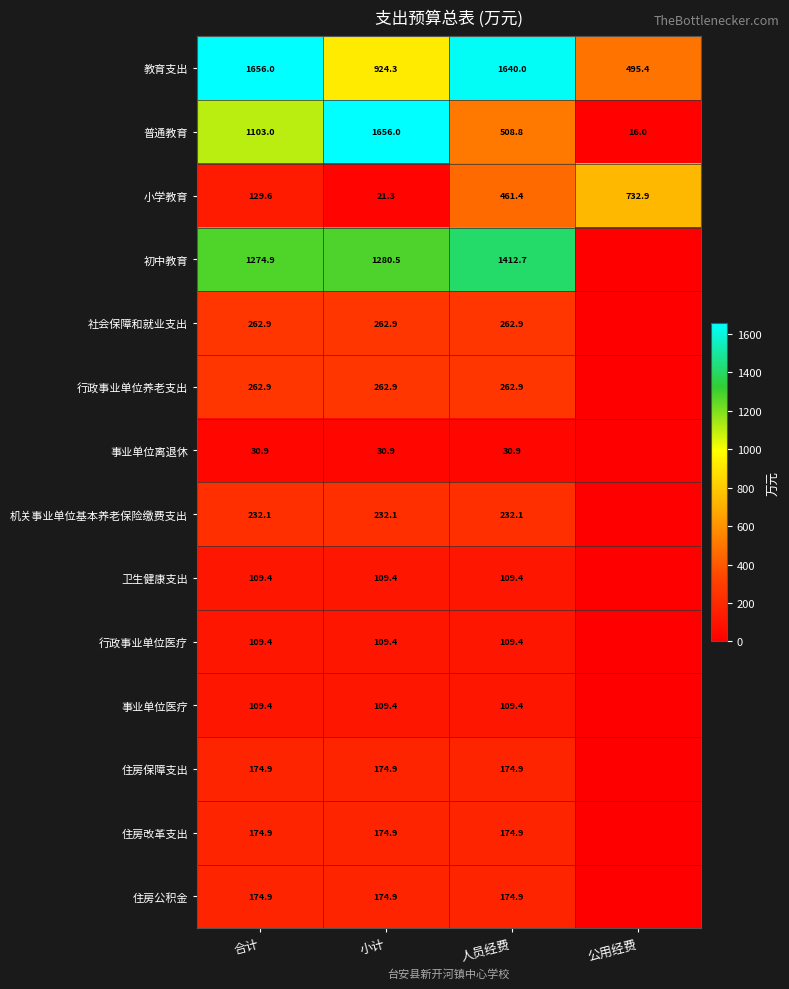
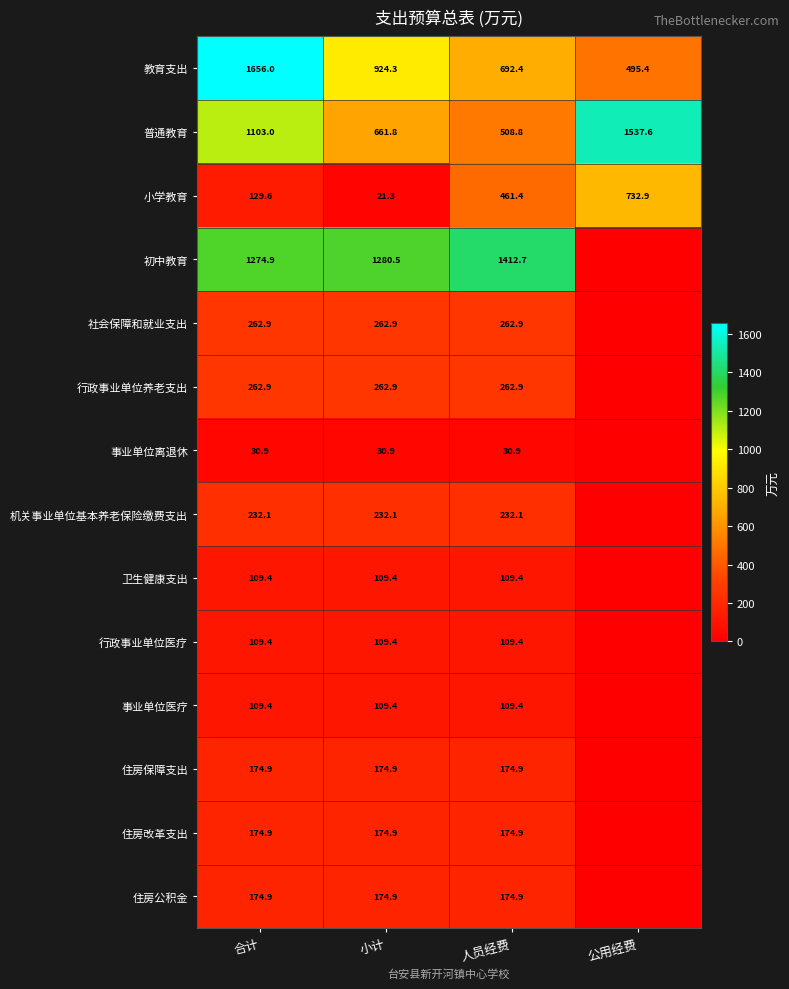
  {
    "教育支出": {
      "合计": 1656.0,
      "小计": 924.3,
-     "人员经费": 1640.0,
+     "人员经费": 692.4,
      "公用经费": 495.4
    },
    "普通教育": {
      "合计": 1103.0,
-     "小计": 1656.0,
+     "小计": 661.8,
      "人员经费": 508.8,
-     "公用经费": 16.0
+     "公用经费": 1537.6
    },
    "小学教育": {
      "合计": 129.6,
      "小计": 21.3,
      "人员经费": 461.4,
      "公用经费": 732.9
    },
    "初中教育": {
      "合计": 1274.9,
      "小计": 1280.5,
      "人员经费": 1412.7
    },
    "社会保障和就业支出": {
      "合计": 262.9,
      "小计": 262.9,
      "人员经费": 262.9
    },
    "行政事业单位养老支出": {
      "合计": 262.9,
      "小计": 262.9,
      "人员经费": 262.9
    },
    "事业单位离退休": {
      "合计": 30.9,
      "小计": 30.9,
      "人员经费": 30.9
    },
    "机关事业单位基本养老保险缴费支出": {
      "合计": 232.1,
      "小计": 232.1,
      "人员经费": 232.1
    },
    "卫生健康支出": {
      "合计": 109.4,
      "小计": 109.4,
      "人员经费": 109.4
    },
    "行政事业单位医疗": {
      "合计": 109.4,
      "小计": 109.4,
      "人员经费": 109.4
    },
    "事业单位医疗": {
      "合计": 109.4,
      "小计": 109.4,
      "人员经费": 109.4
    },
    "住房保障支出": {
      "合计": 174.9,
      "小计": 174.9,
      "人员经费": 174.9
    },
    "住房改革支出": {
      "合计": 174.9,
      "小计": 174.9,
      "人员经费": 174.9
    },
    "住房公积金": {
      "合计": 174.9,
      "小计": 174.9,
      "人员经费": 174.9
    }
  }
